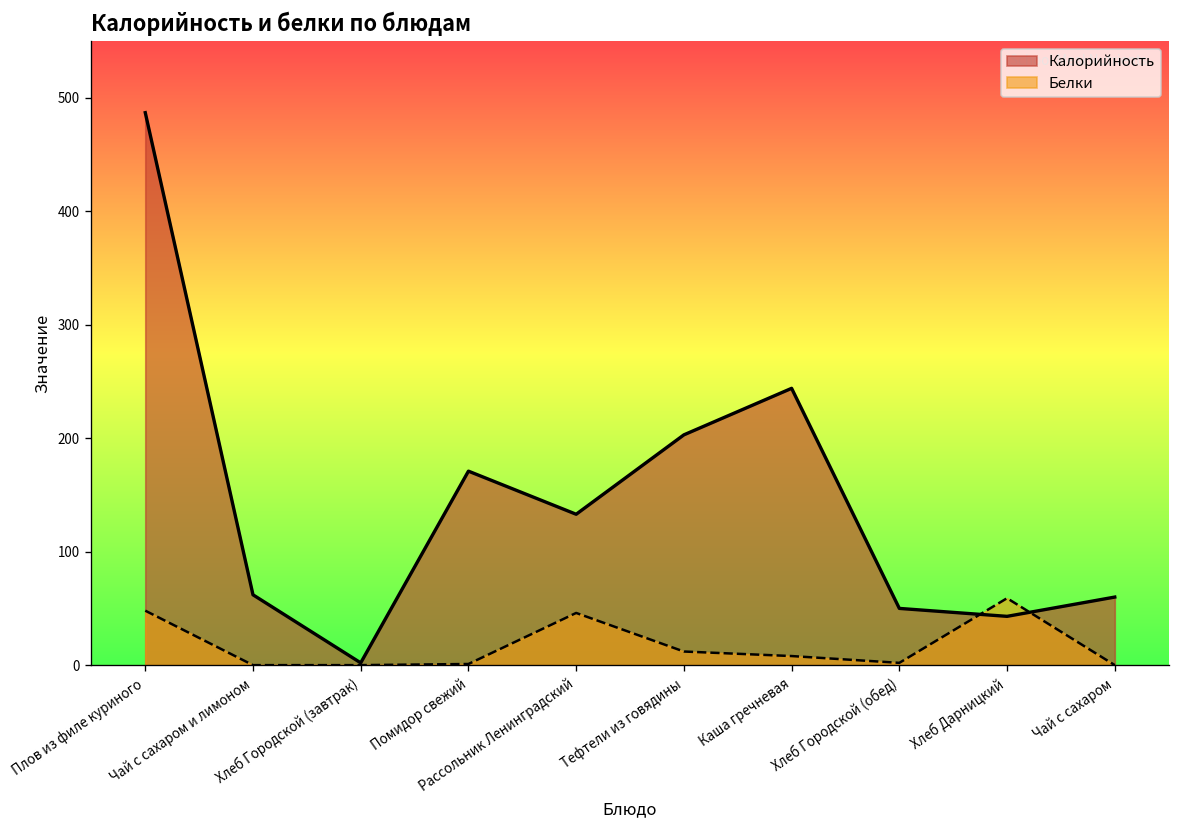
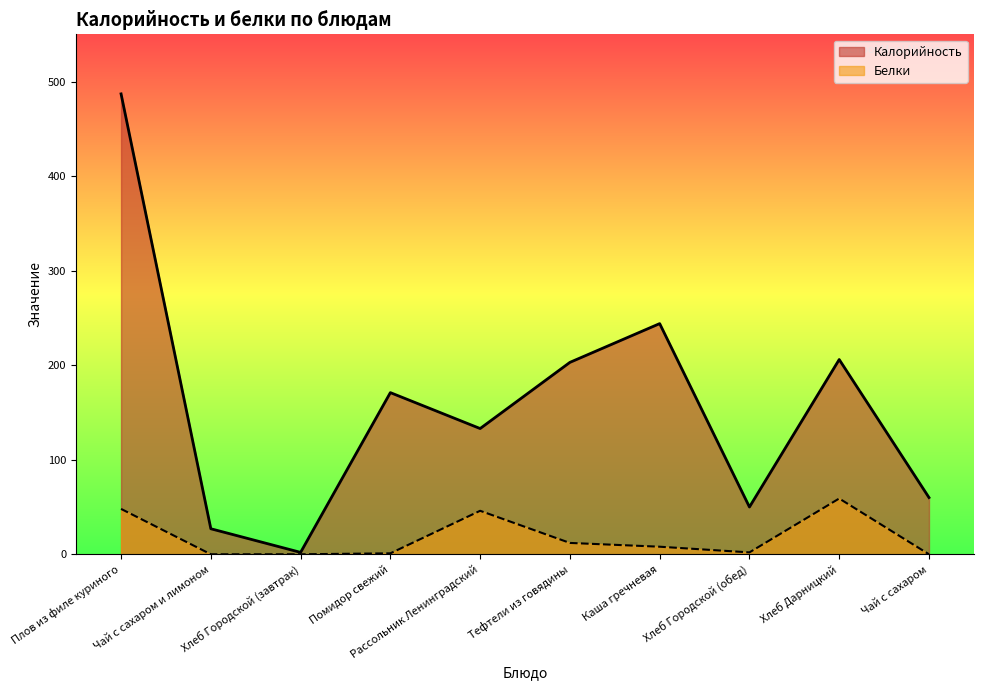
  {
    "Калорийность": {
      "Плов из филе куриного": 490,
-     "Чай с сахаром и лимоном": 60,
+     "Чай с сахаром и лимоном": 30,
      "Помидор свежий": 170,
      "Рассольник Ленинградский": 130,
      "Тефтели из говядины": 200,
      "Каша гречневая": 240,
      "Хлеб Городской (обед)": 50,
-     "Хлеб Дарницкий": 40,
+     "Хлеб Дарницкий": 210,
      "Чай с сахаром": 60
    },
    "Белки": {
      "Плов из филе куриного": 50,
      "Чай с сахаром и лимоном": 0,
      "Помидор свежий": 0,
      "Рассольник Ленинградский": 50,
      "Тефтели из говядины": 10,
      "Каша гречневая": 10,
      "Хлеб Городской (обед)": 0,
      "Хлеб Дарницкий": 60,
      "Чай с сахаром": 0
    }
  }
